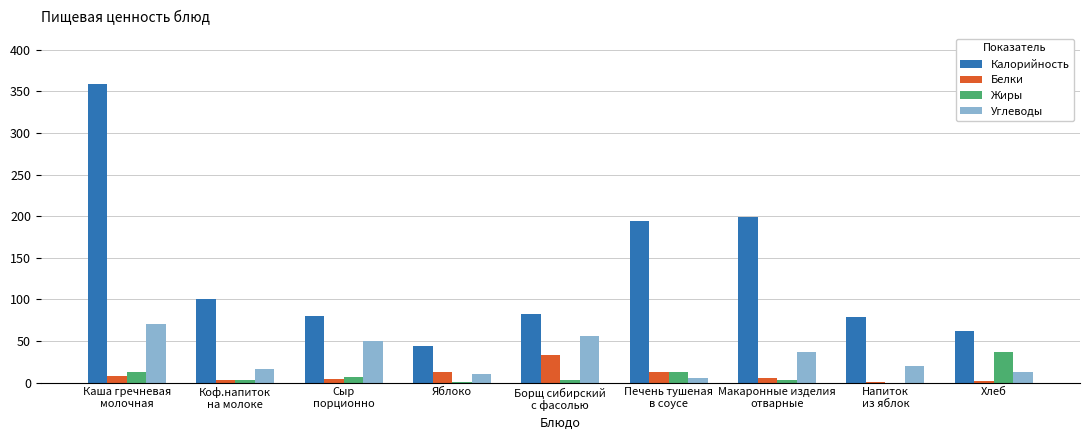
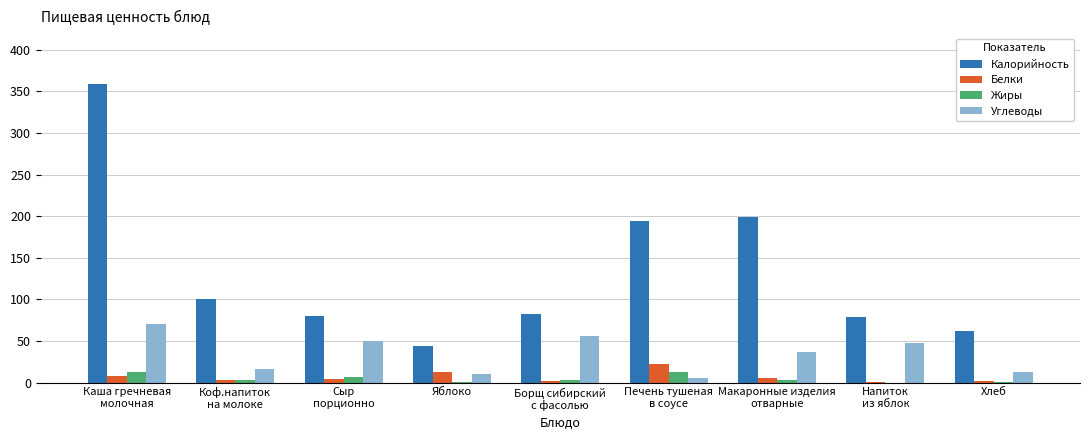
  {
    "Калорийность": {
      "Каша гречневая молочная": 360,
      "Коф.напиток на молоке": 100,
      "Сыр порционно": 80,
      "Яблоко": 40,
      "Борщ сибирский с фасолью": 80,
      "Печень тушеная в соусе": 190,
      "Макаронные изделия отварные": 200,
      "Напиток из яблок": 80,
      "Хлеб": 60
    },
    "Белки": {
      "Каша гречневая молочная": 10,
      "Коф.напиток на молоке": 0,
      "Сыр порционно": 0,
      "Яблоко": 10,
-     "Борщ сибирский с фасолью": 30,
-     "Печень тушеная в соусе": 10,
+     "Борщ сибирский с фасолью": 0,
+     "Печень тушеная в соусе": 20,
      "Макаронные изделия отварные": 10
    },
    "Жиры": {
      "Каша гречневая молочная": 10,
      "Сыр порционно": 10,
      "Печень тушеная в соусе": 10,
      "Макаронные изделия отварные": 0,
-     "Хлеб": 40
+     "Хлеб": 0
    },
    "Углеводы": {
      "Каша гречневая молочная": 70,
      "Коф.напиток на молоке": 20,
      "Сыр порционно": 50,
      "Яблоко": 10,
      "Борщ сибирский с фасолью": 60,
      "Печень тушеная в соусе": 10,
      "Макаронные изделия отварные": 40,
-     "Напиток из яблок": 20,
+     "Напиток из яблок": 50,
      "Хлеб": 10
    }
  }
